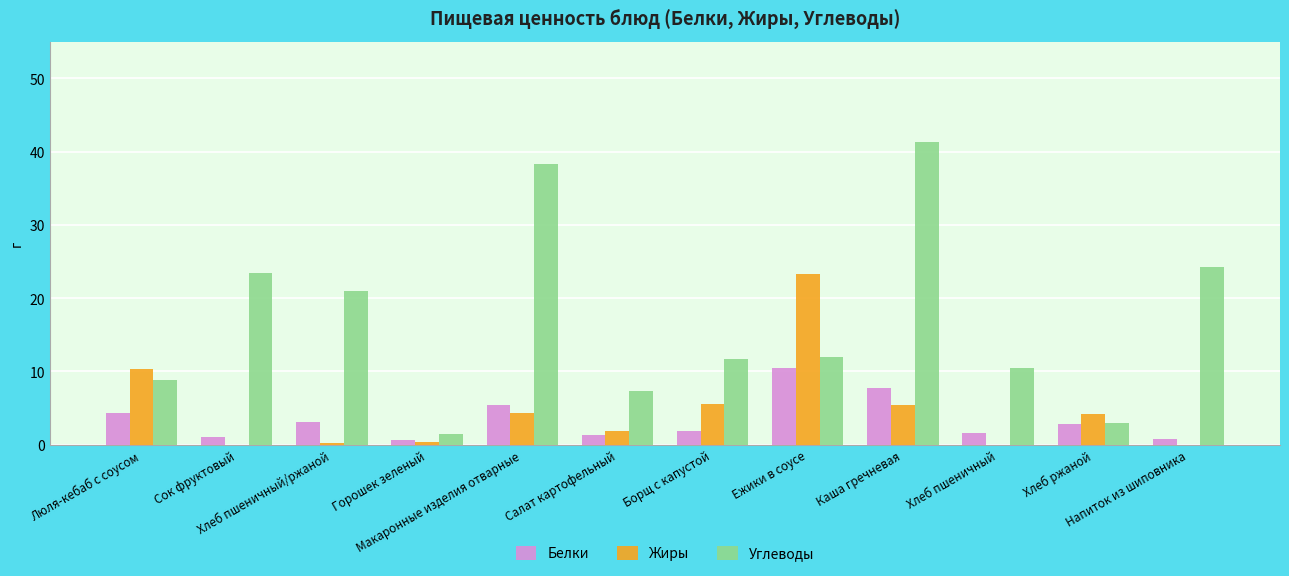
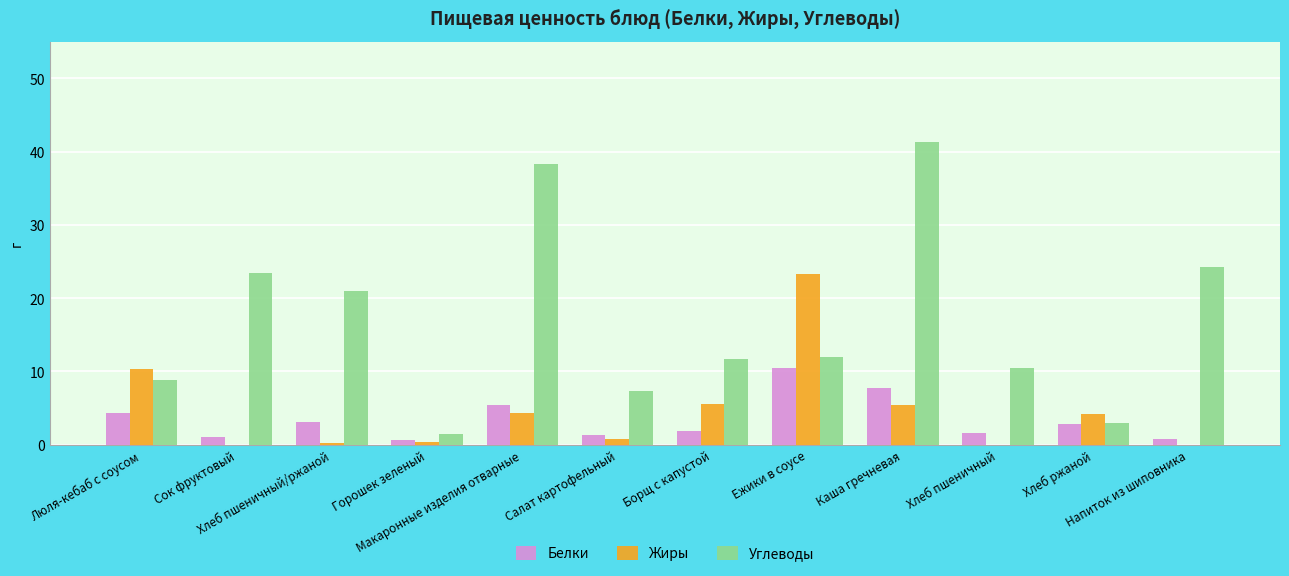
  {
    "Белки": {
      "Люля-кебаб с соусом": 4,
      "Сок фруктовый": 1,
      "Хлеб пшеничный/ржаной": 3,
      "Горошек зеленый": 1,
      "Макаронные изделия отварные": 5,
      "Салат картофельный": 1,
      "Борщ с капустой": 2,
      "Ежики в соусе": 10,
      "Каша гречневая": 8,
      "Хлеб пшеничный": 2,
      "Хлеб ржаной": 3,
      "Напиток из шиповника": 1
    },
    "Жиры": {
      "Люля-кебаб с соусом": 10,
      "Сок фруктовый": 0,
      "Горошек зеленый": 0,
      "Макаронные изделия отварные": 4,
-     "Салат картофельный": 2,
+     "Салат картофельный": 1,
      "Борщ с капустой": 6,
      "Ежики в соусе": 23,
      "Каша гречневая": 5,
      "Хлеб ржаной": 4,
      "Напиток из шиповника": 0
    },
    "Углеводы": {
      "Люля-кебаб с соусом": 9,
      "Сок фруктовый": 23,
      "Хлеб пшеничный/ржаной": 21,
      "Горошек зеленый": 1,
      "Макаронные изделия отварные": 38,
      "Салат картофельный": 7,
      "Борщ с капустой": 12,
      "Ежики в соусе": 12,
      "Каша гречневая": 41,
      "Хлеб пшеничный": 10,
      "Хлеб ржаной": 3,
      "Напиток из шиповника": 24
    }
  }
